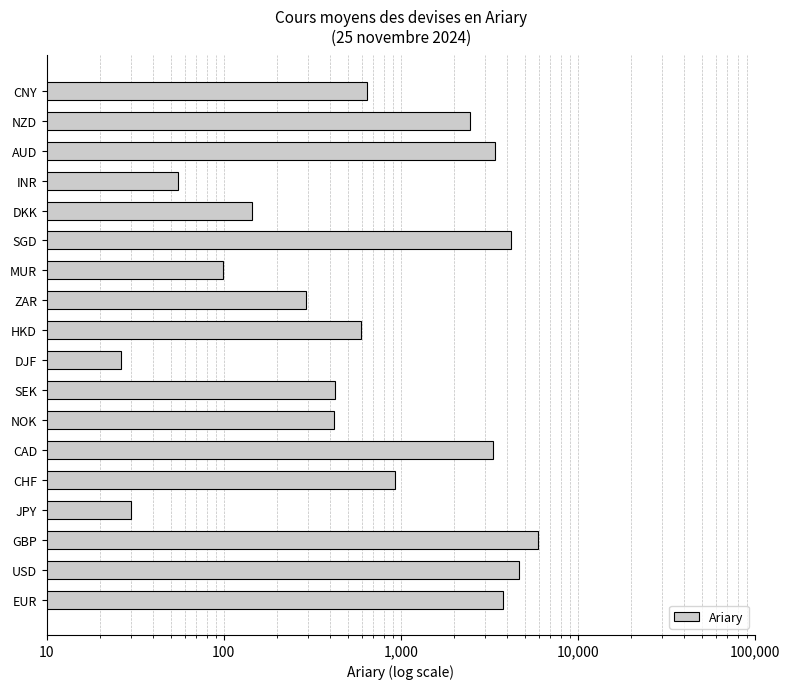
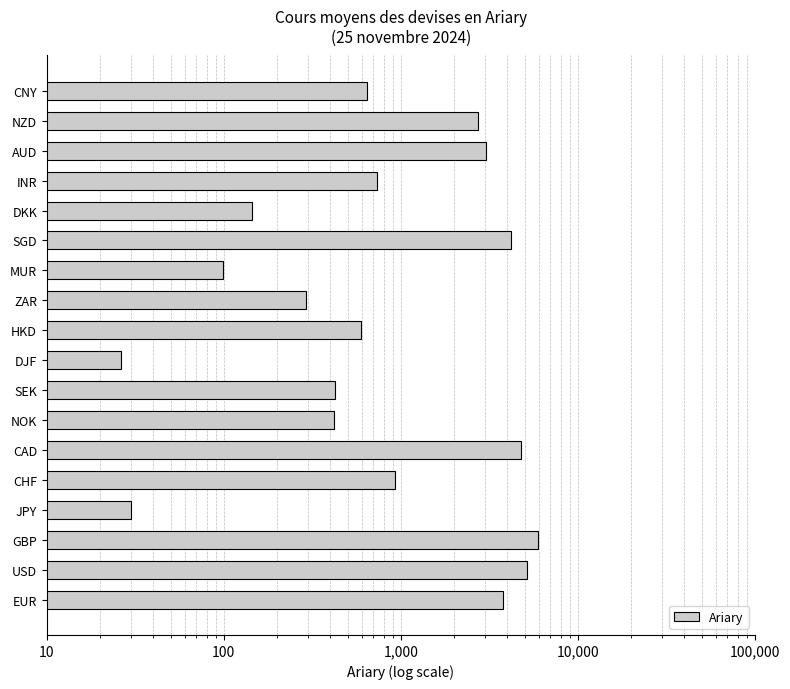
  {
    "CNY": "640",
-   "NZD": "2,400",
-   "AUD": "3,400",
-   "INR": "55",
+   "NZD": "2,700",
+   "AUD": "3,000",
+   "INR": "740",
    "DKK": "140",
    "SGD": "4,200",
    "MUR": "100",
    "ZAR": "290",
    "HKD": "600",
    "DJF": "26",
    "SEK": "420",
    "NOK": "420",
-   "CAD": "3,300",
+   "CAD": "4,800",
    "CHF": "900",
    "JPY": "30",
    "GBP": "5,900",
-   "USD": "4,600",
+   "USD": "5,200",
    "EUR": "3,800"
  }
